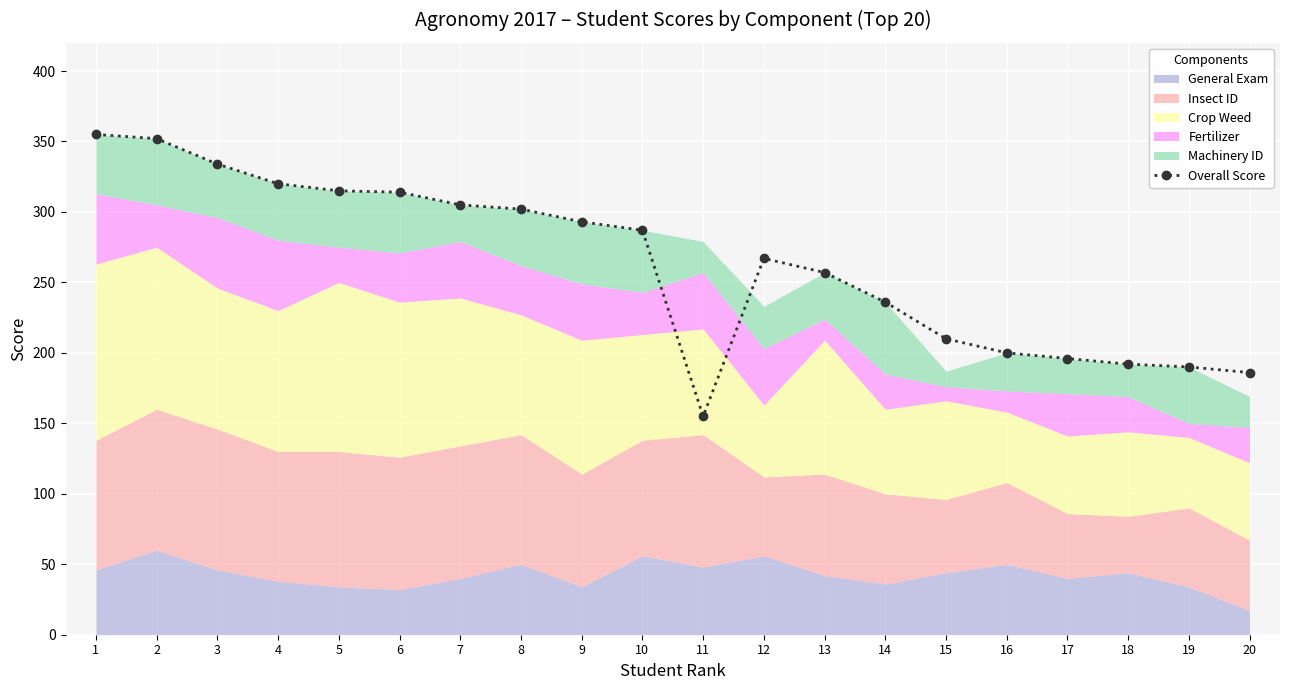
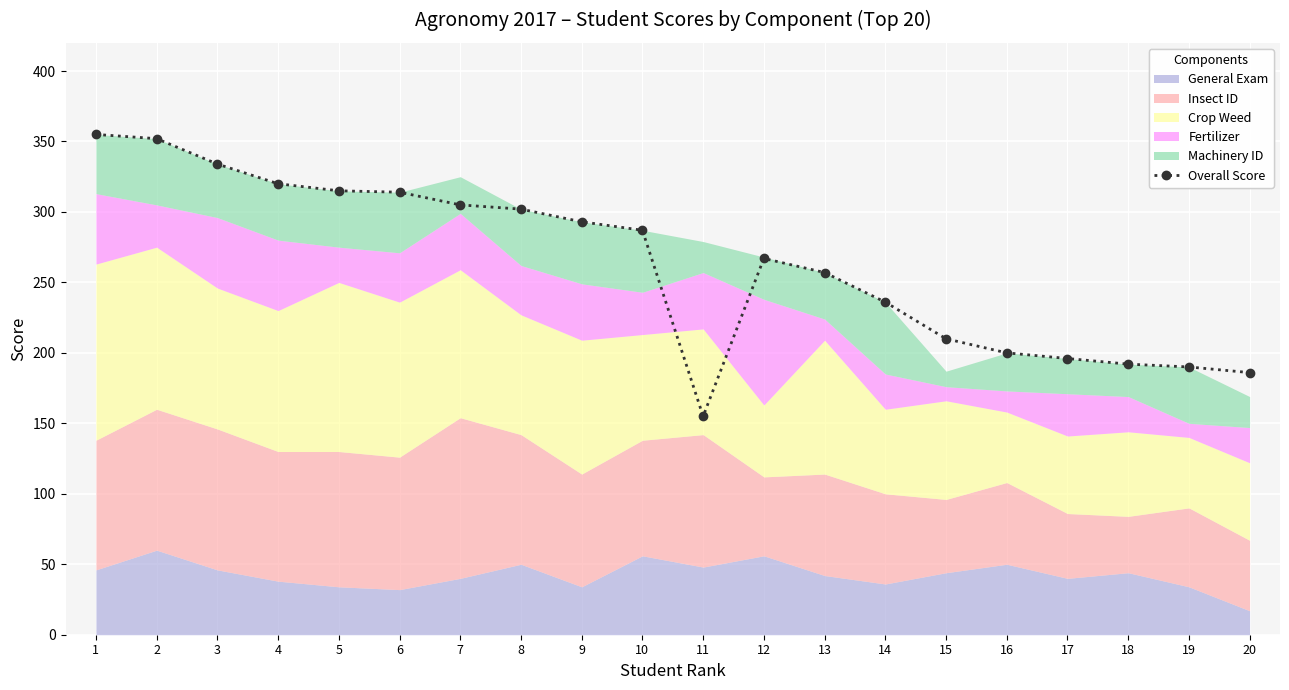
  {
    "General Exam": {
      "1": 46,
      "2": 60,
      "3": 46,
      "4": 38,
      "5": 34,
      "6": 32,
      "7": 40,
      "8": 50,
      "9": 34,
      "10": 56,
      "11": 48,
      "12": 56,
      "13": 42,
      "14": 36,
      "15": 44,
      "16": 50,
      "17": 40,
      "18": 44,
      "19": 34,
      "20": 17
    },
    "Overall Score": {
      "11": 155,
      "15": 210,
      "20": 186
    },
    "Insect ID": {
      "1": 92,
      "2": 100,
      "3": 100,
      "4": 92,
      "5": 96,
      "6": 94,
-     "7": 94,
+     "7": 114,
      "8": 92,
      "9": 80,
      "10": 82,
      "11": 94,
      "12": 56,
      "13": 72,
      "14": 64,
      "15": 52,
      "16": 58,
      "17": 46,
      "18": 40,
      "19": 56,
      "20": 50
    },
    "Crop Weed": {
      "1": 125,
      "2": 115,
      "3": 100,
      "4": 100,
      "5": 120,
      "6": 110,
      "7": 105,
      "8": 85,
      "9": 95,
      "10": 75,
      "11": 75,
      "12": 51,
      "13": 95,
      "14": 60,
      "15": 70,
      "16": 50,
      "17": 55,
      "18": 60,
      "19": 50,
      "20": 55
    },
    "Fertilizer": {
      "1": 50,
      "2": 30,
      "3": 50,
      "4": 50,
      "5": 25,
      "6": 35,
      "7": 40,
      "8": 35,
      "9": 40,
      "10": 30,
      "11": 40,
-     "12": 40,
+     "12": 75,
      "13": 15,
      "14": 25,
      "15": 10,
      "16": 15,
      "17": 30,
      "18": 25,
      "19": 10,
      "20": 25
    },
    "Machinery ID": {
      "11": 22,
      "15": 11,
      "20": 22
    }
  }
